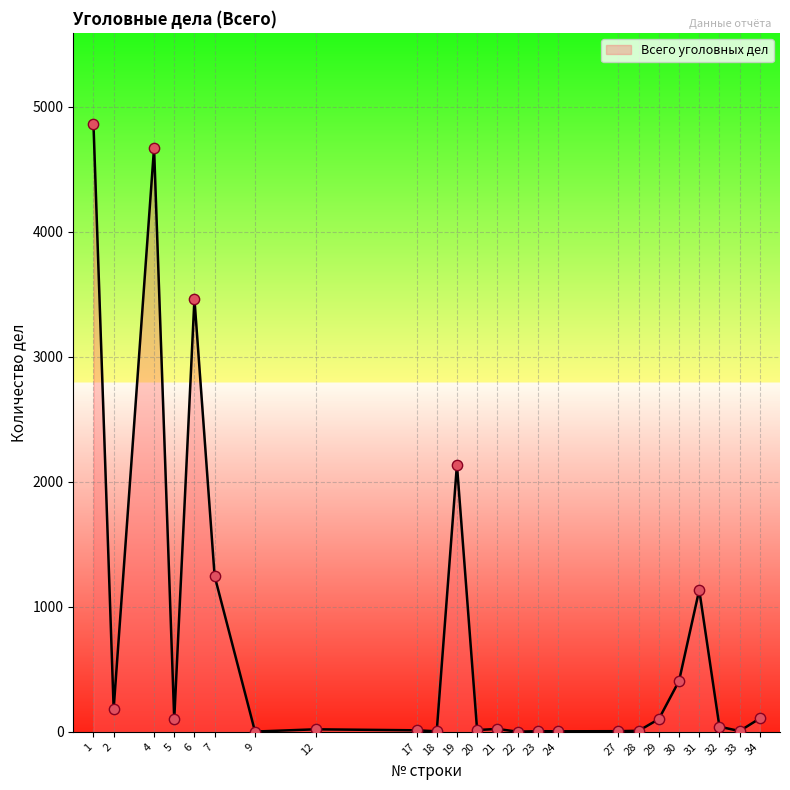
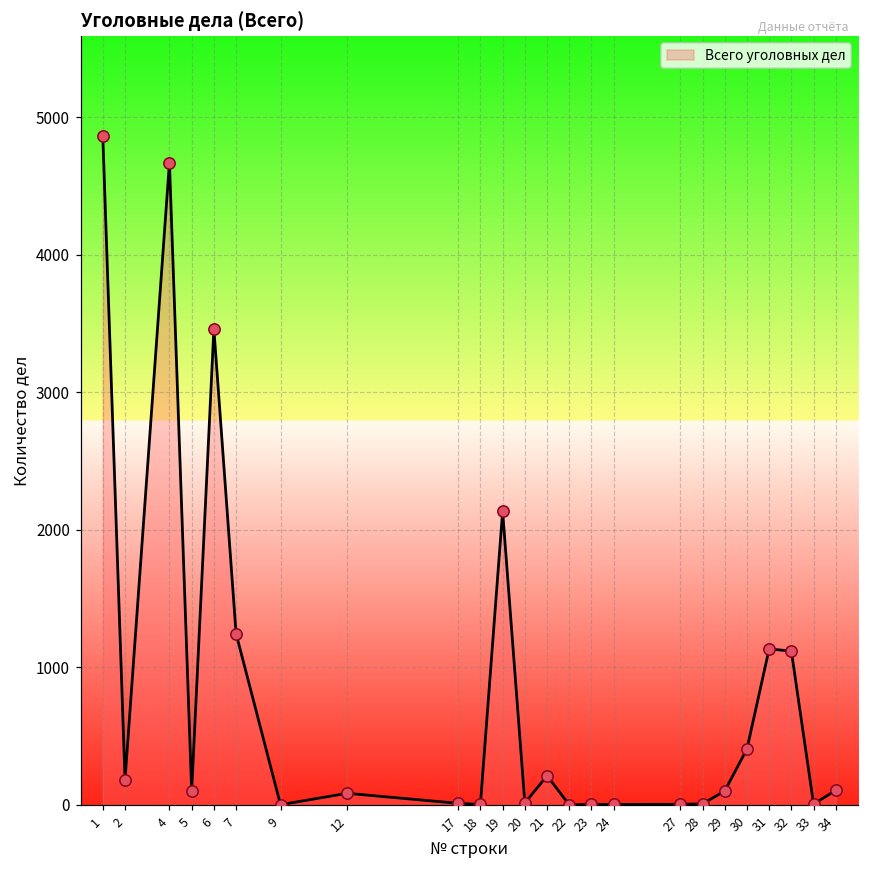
  {
    "1": 4860,
    "2": 180,
    "4": 4670,
    "5": 100,
    "6": 3460,
    "7": 1250,
    "9": 0,
-   "12": 20,
+   "12": 90,
    "17": 10,
    "18": 0,
    "19": 2140,
    "20": 10,
-   "21": 20,
+   "21": 210,
    "22": 0,
    "23": 10,
    "24": 0,
    "27": 10,
    "28": 10,
    "29": 100,
    "30": 410,
    "31": 1140,
-   "32": 40,
+   "32": 1120,
    "33": 10,
    "34": 110
  }
